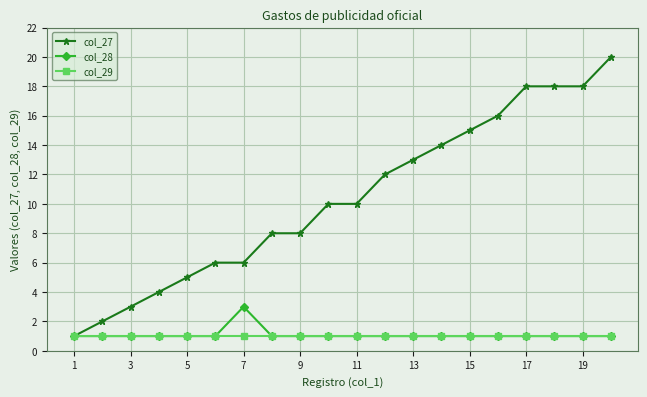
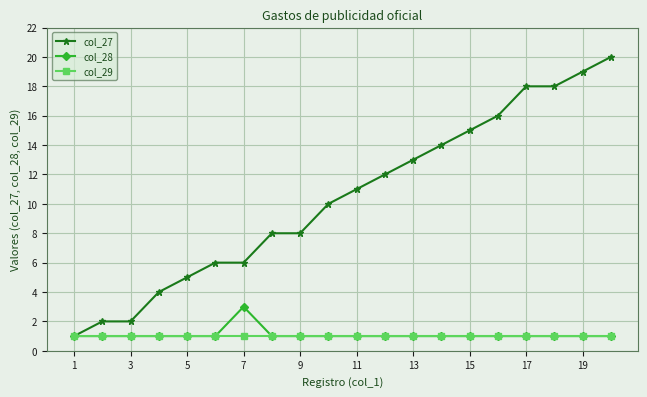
  {
    "col_27": {
-     "3": 3,
+     "3": 2,
      "5": 5,
      "7": 6,
      "9": 8,
-     "11": 10,
+     "11": 11,
      "13": 13,
      "15": 15,
      "17": 18,
-     "19": 18
+     "19": 19
    },
    "col_28": {
      "7": 3
    },
    "col_29": {
      "7": 1
    }
  }
